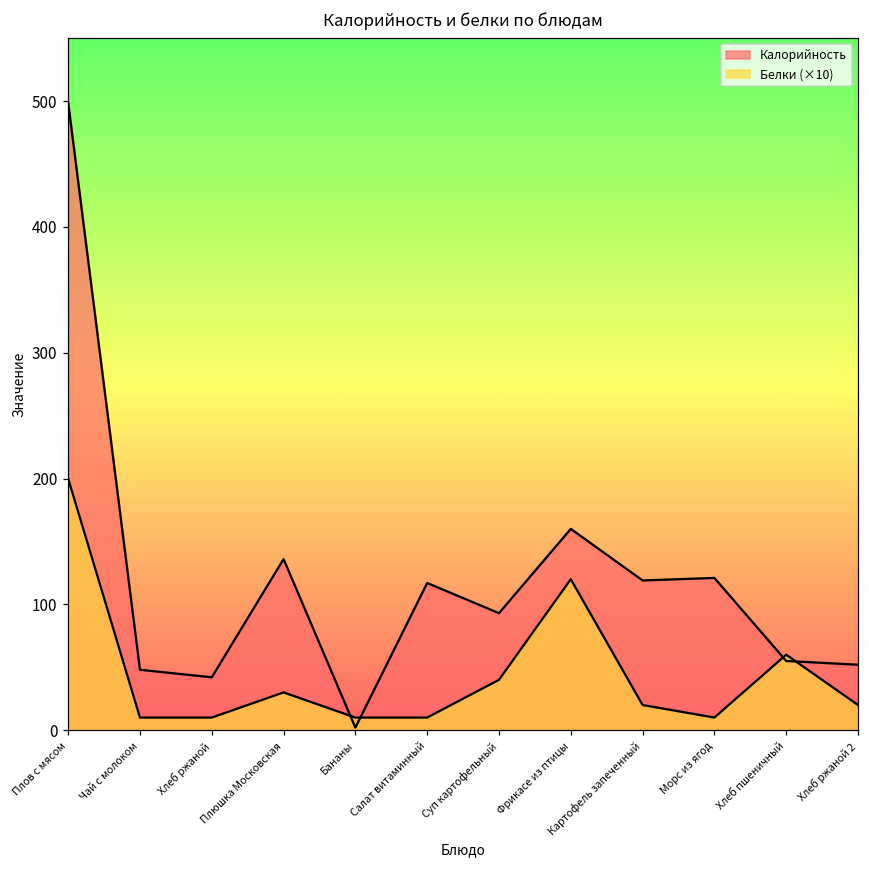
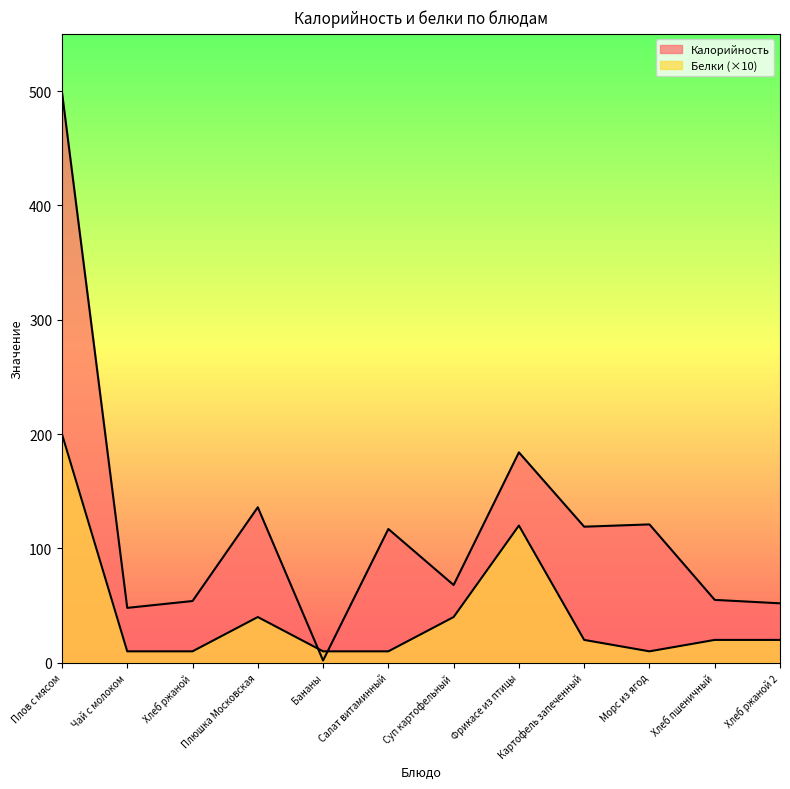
  {
    "Калорийность": {
      "Плов с мясом": 499,
      "Чай с молоком": 48,
-     "Хлеб ржаной": 42,
+     "Хлеб ржаной": 54,
      "Плюшка Московская": 136,
      "Бананы": 2,
      "Салат витаминный": 117,
-     "Суп картофельный": 93,
-     "Фрикасе из птицы": 160,
+     "Суп картофельный": 68,
+     "Фрикасе из птицы": 184,
      "Картофель запеченный": 119,
      "Морс из ягод": 121,
      "Хлеб пшеничный": 55,
      "Хлеб ржаной 2": 52
    },
    "Белки (×10)": {
      "Плов с мясом": 200,
      "Чай с молоком": 10,
      "Хлеб ржаной": 10,
-     "Плюшка Московская": 30,
+     "Плюшка Московская": 40,
      "Бананы": 10,
      "Салат витаминный": 10,
      "Суп картофельный": 40,
      "Фрикасе из птицы": 120,
      "Картофель запеченный": 20,
      "Морс из ягод": 10,
-     "Хлеб пшеничный": 60,
+     "Хлеб пшеничный": 20,
      "Хлеб ржаной 2": 20
    }
  }
